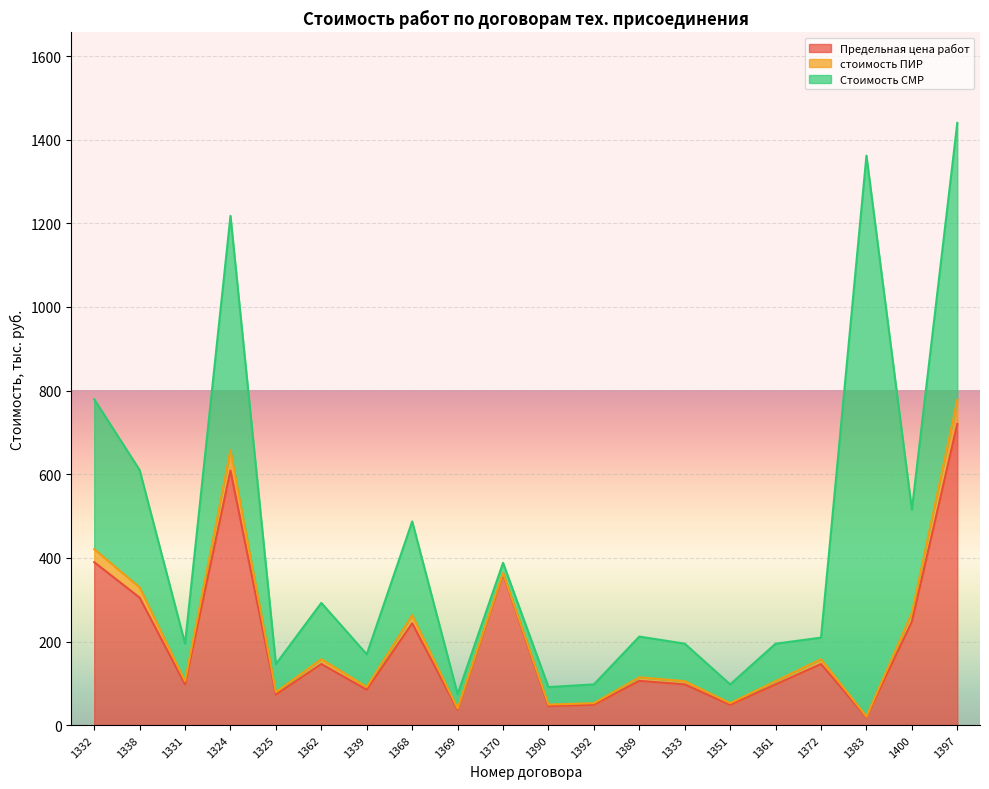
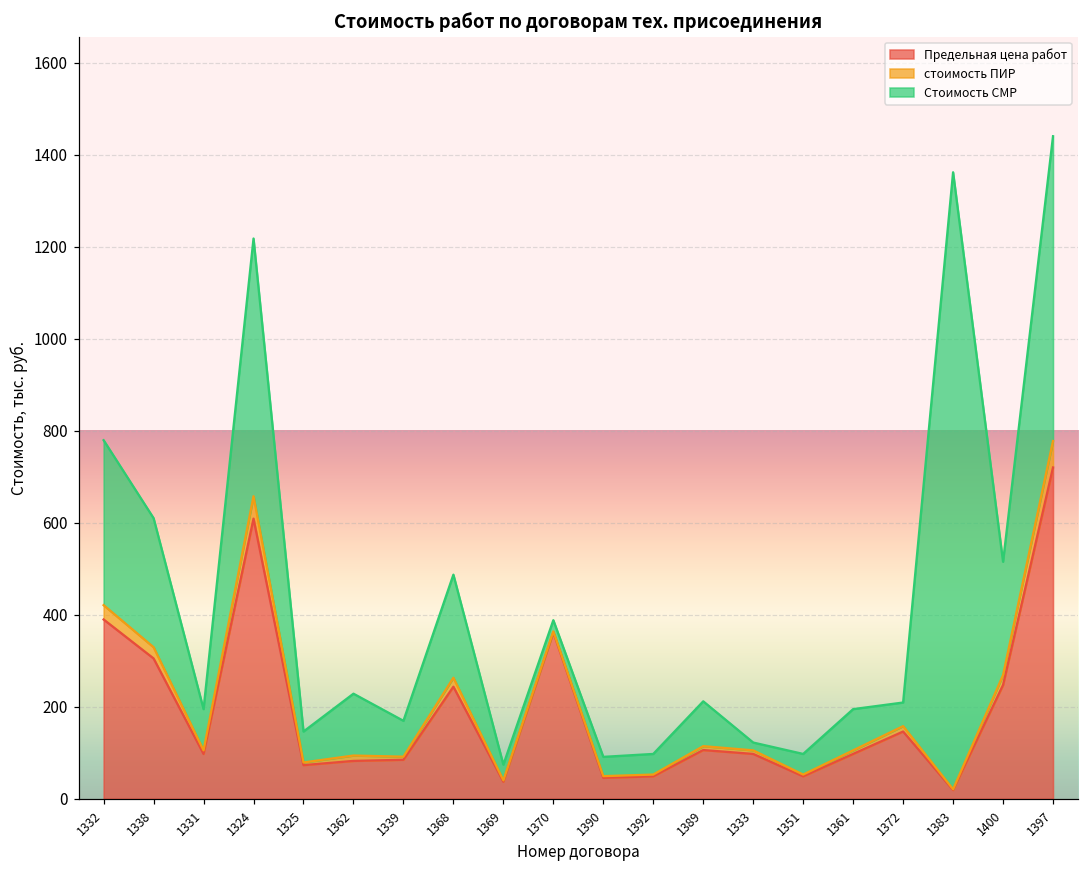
  {
    "Предельная цена работ": {
      "1332": 390,
      "1338": 300,
      "1331": 100,
      "1324": 610,
-     "1362": 150,
+     "1362": 80,
      "1339": 80,
      "1368": 240,
      "1389": 110,
      "1333": 100,
      "1361": 100,
      "1372": 150,
      "1400": 250,
      "1397": 720
    },
    "стоимость ПИР": {
      "1332": 30,
      "1338": 20,
      "1331": 10,
      "1324": 50,
      "1362": 10,
      "1339": 10,
      "1368": 20,
      "1389": 10,
      "1333": 10,
      "1361": 10,
      "1372": 10,
      "1400": 20,
      "1397": 60
    },
    "Стоимость СМР": {
      "1332": 360,
      "1338": 280,
      "1331": 90,
      "1324": 560,
      "1325": 70,
      "1362": 130,
      "1339": 80,
      "1368": 220,
      "1369": 30,
      "1370": 20,
      "1390": 40,
      "1392": 40,
      "1389": 100,
-     "1333": 90,
+     "1333": 20,
      "1351": 40,
      "1361": 90,
      "1372": 50,
      "1383": 1340,
      "1400": 250,
      "1397": 660
    }
  }
